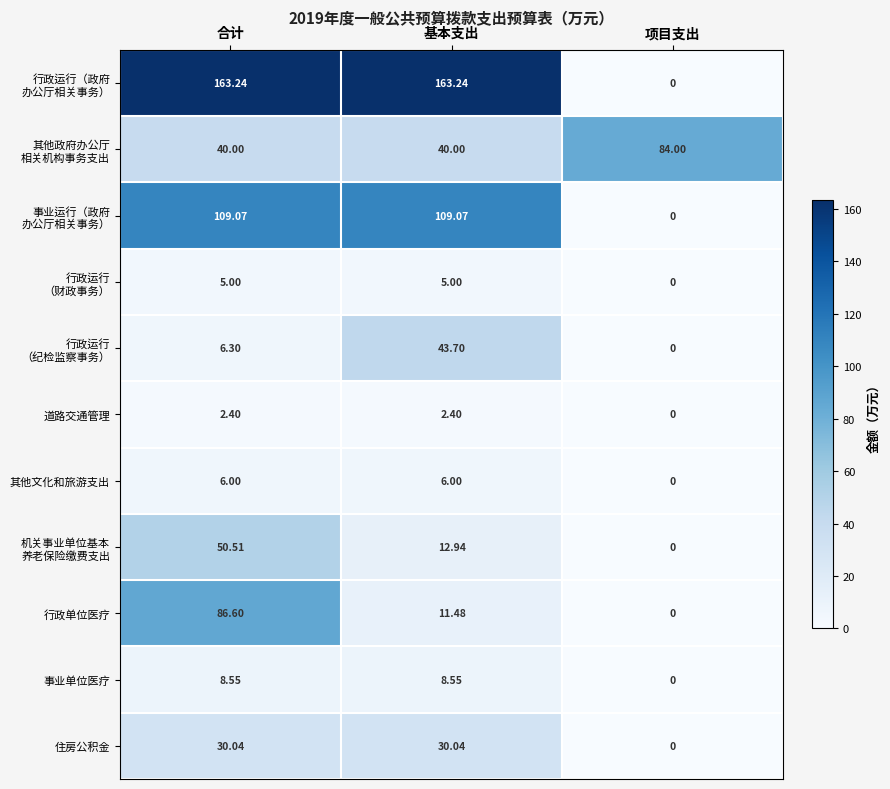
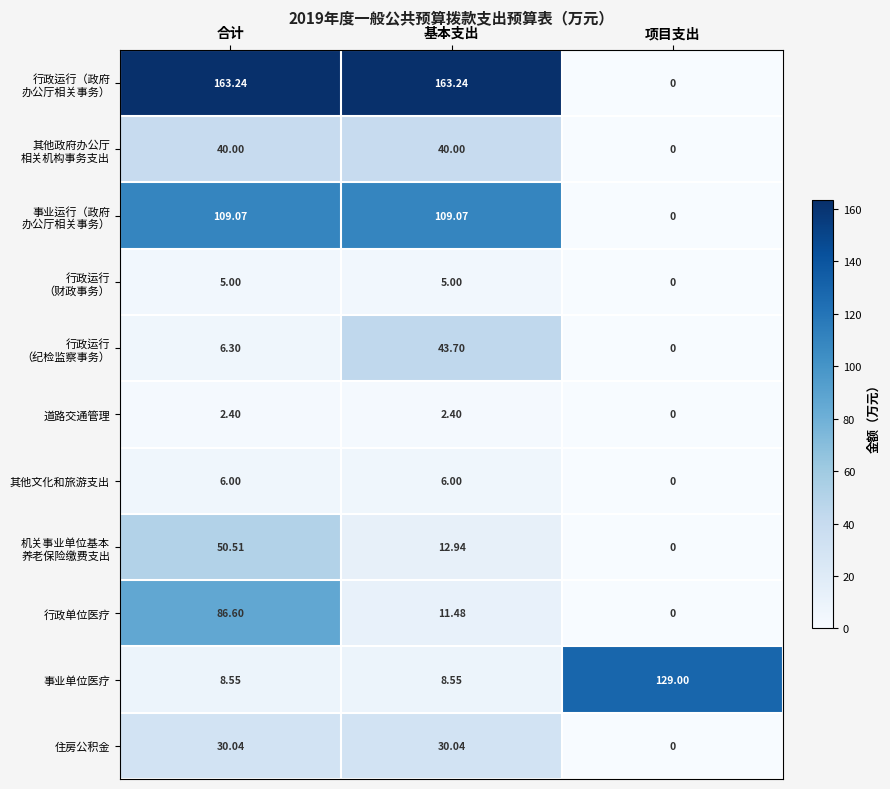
  {
    "行政运行（政府 办公厅相关事务）": {
      "合计": 163.24,
      "基本支出": 163.24,
      "项目支出": 0
    },
    "其他政府办公厅 相关机构事务支出": {
      "合计": 40.00,
      "基本支出": 40.00,
-     "项目支出": 84.00
+     "项目支出": 0
    },
    "事业运行（政府 办公厅相关事务）": {
      "合计": 109.07,
      "基本支出": 109.07,
      "项目支出": 0
    },
    "行政运行 （财政事务）": {
      "合计": 5.00,
      "基本支出": 5.00,
      "项目支出": 0
    },
    "行政运行 （纪检监察事务）": {
      "合计": 6.30,
      "基本支出": 43.70,
      "项目支出": 0
    },
    "道路交通管理": {
      "合计": 2.40,
      "基本支出": 2.40,
      "项目支出": 0
    },
    "其他文化和旅游支出": {
      "合计": 6.00,
      "基本支出": 6.00,
      "项目支出": 0
    },
    "机关事业单位基本 养老保险缴费支出": {
      "合计": 50.51,
      "基本支出": 12.94,
      "项目支出": 0
    },
    "行政单位医疗": {
      "合计": 86.60,
      "基本支出": 11.48,
      "项目支出": 0
    },
    "事业单位医疗": {
      "合计": 8.55,
      "基本支出": 8.55,
-     "项目支出": 0
+     "项目支出": 129.00
    },
    "住房公积金": {
      "合计": 30.04,
      "基本支出": 30.04,
      "项目支出": 0
    }
  }
